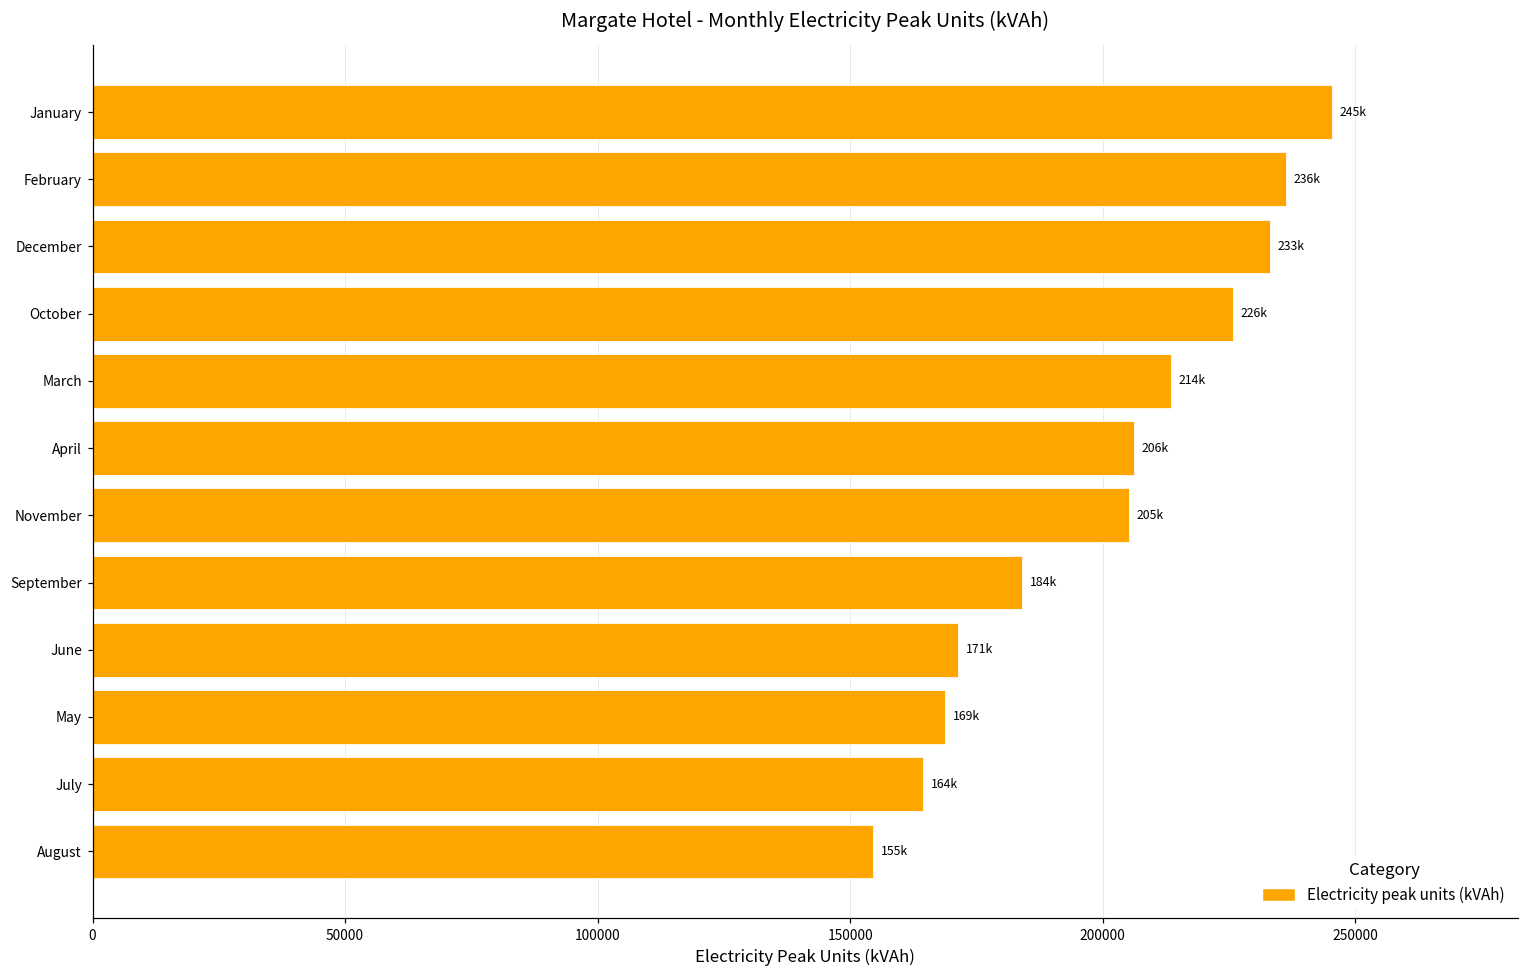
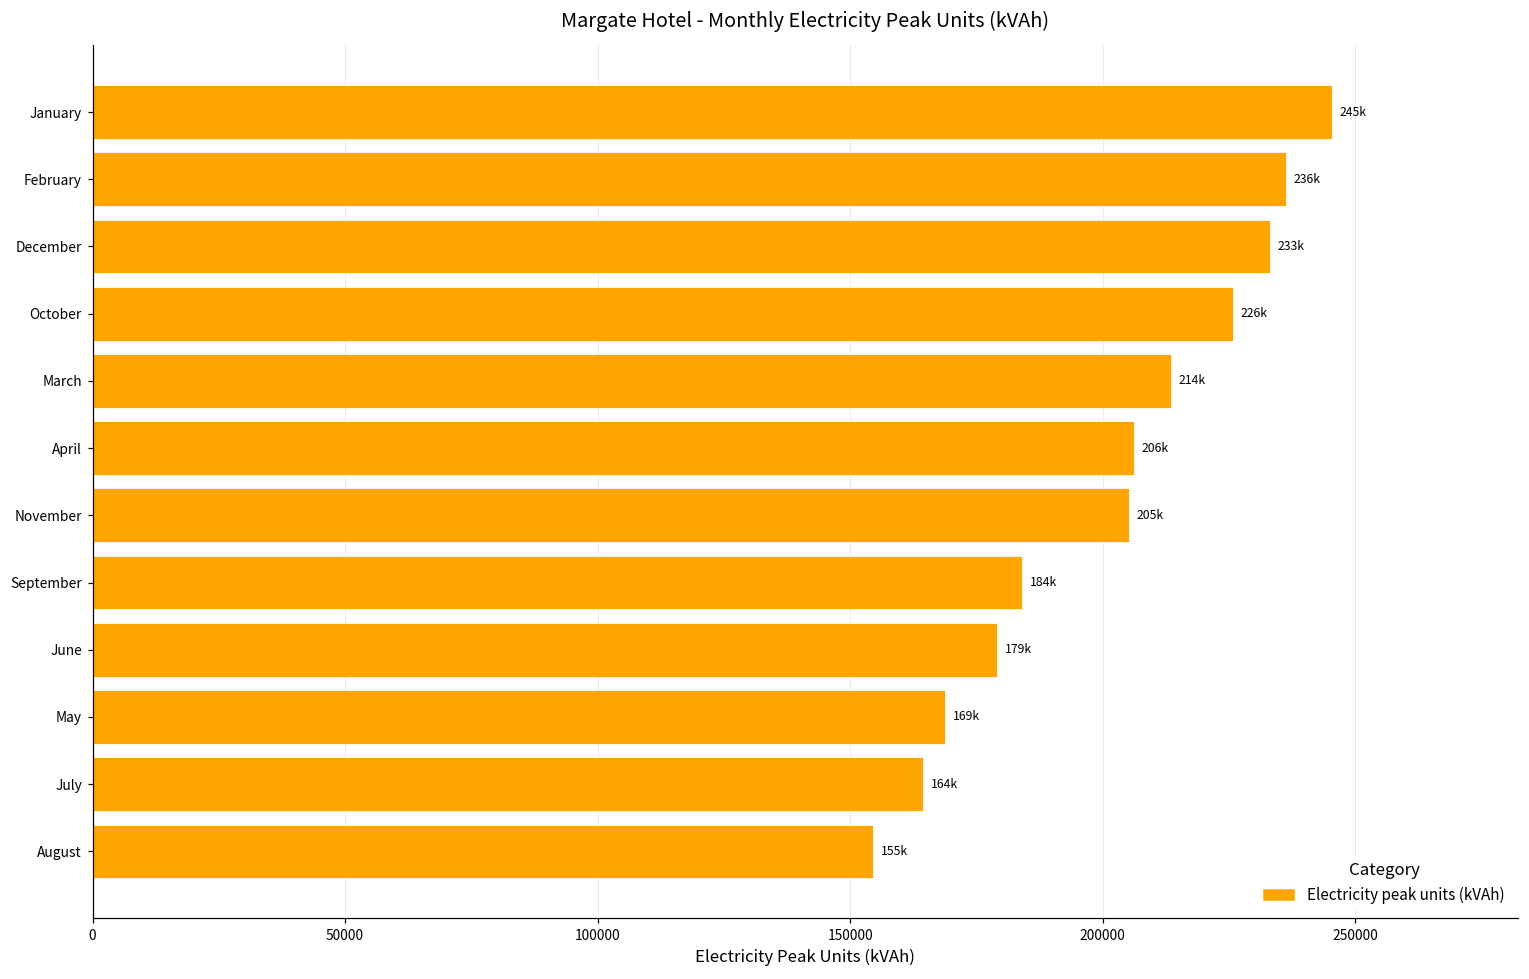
  {
    "January": "245k",
    "February": "236k",
    "December": "233k",
    "October": "226k",
    "March": "214k",
    "April": "206k",
    "November": "205k",
    "September": "184k",
-   "June": "171k",
+   "June": "179k",
    "May": "169k",
    "July": "164k",
    "August": "155k"
  }
